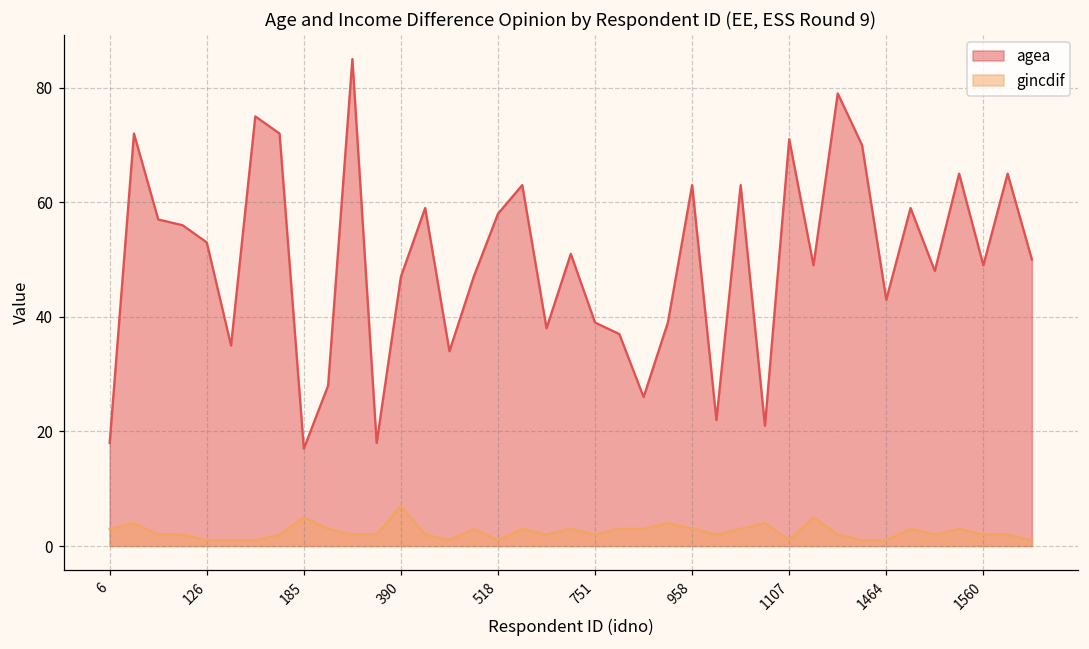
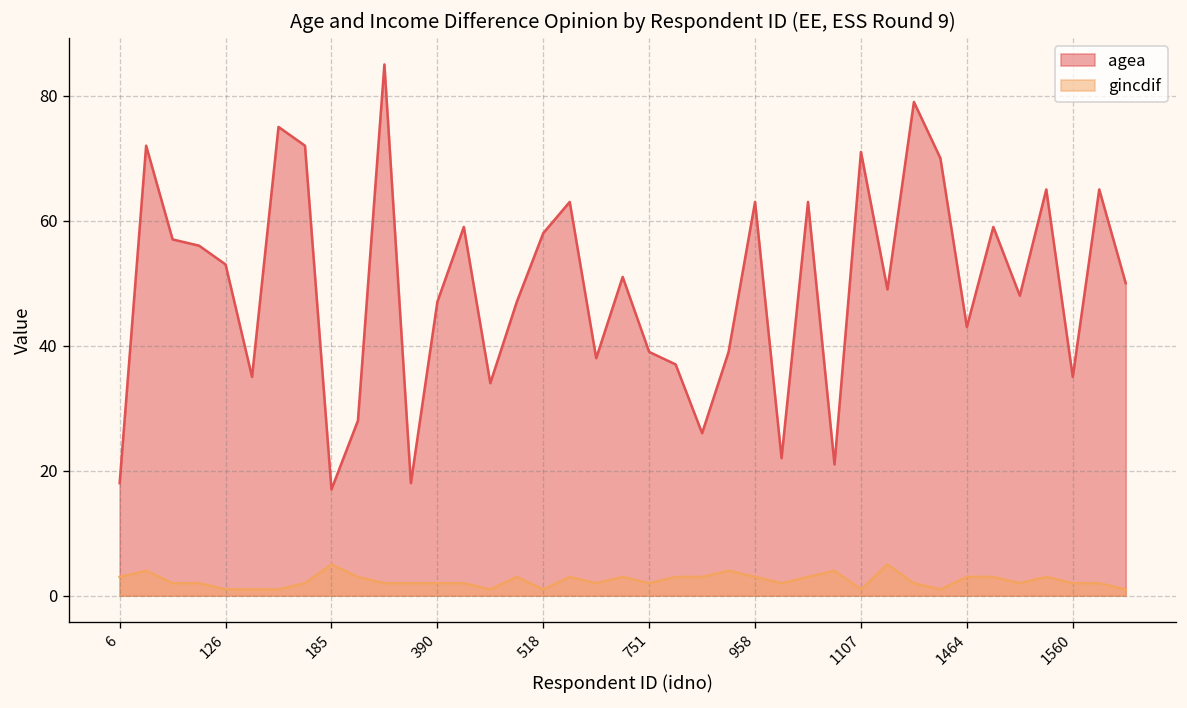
  {
    "agea": {
      "6": 18,
      "126": 53,
      "185": 17,
      "390": 47,
      "518": 58,
      "751": 39,
      "958": 63,
      "1107": 71,
      "1464": 43,
-     "1560": 49
+     "1560": 35
    },
    "gincdif": {
      "6": 3,
      "126": 1,
      "185": 5,
-     "390": 7,
+     "390": 2,
      "518": 1,
      "751": 2,
      "958": 3,
      "1107": 1,
-     "1464": 1,
+     "1464": 3,
      "1560": 2
    }
  }
